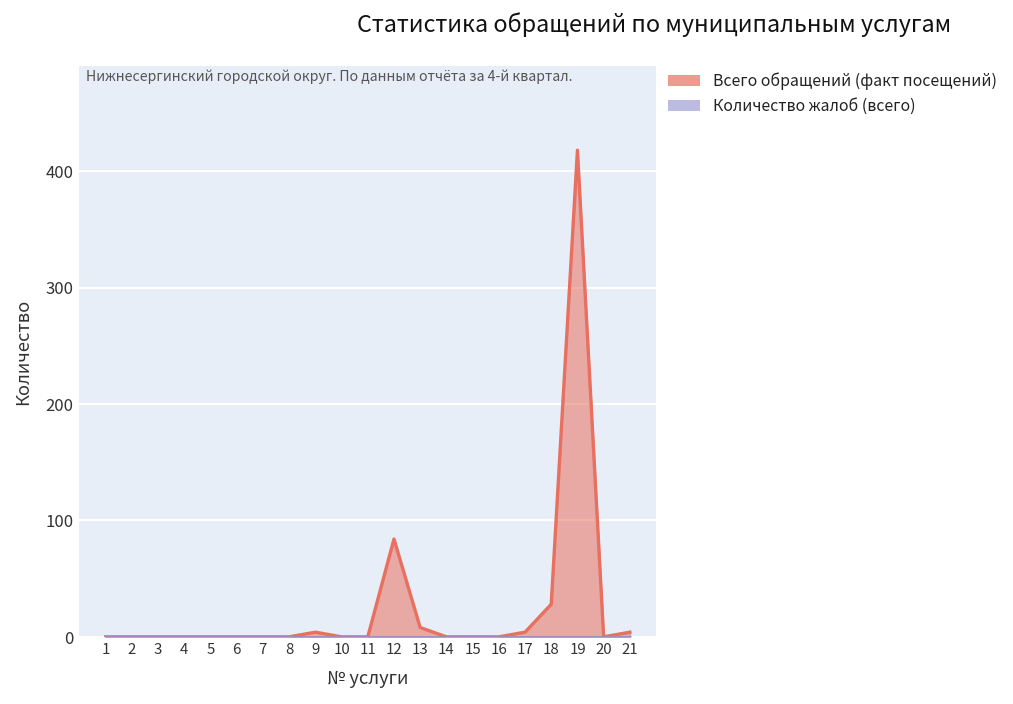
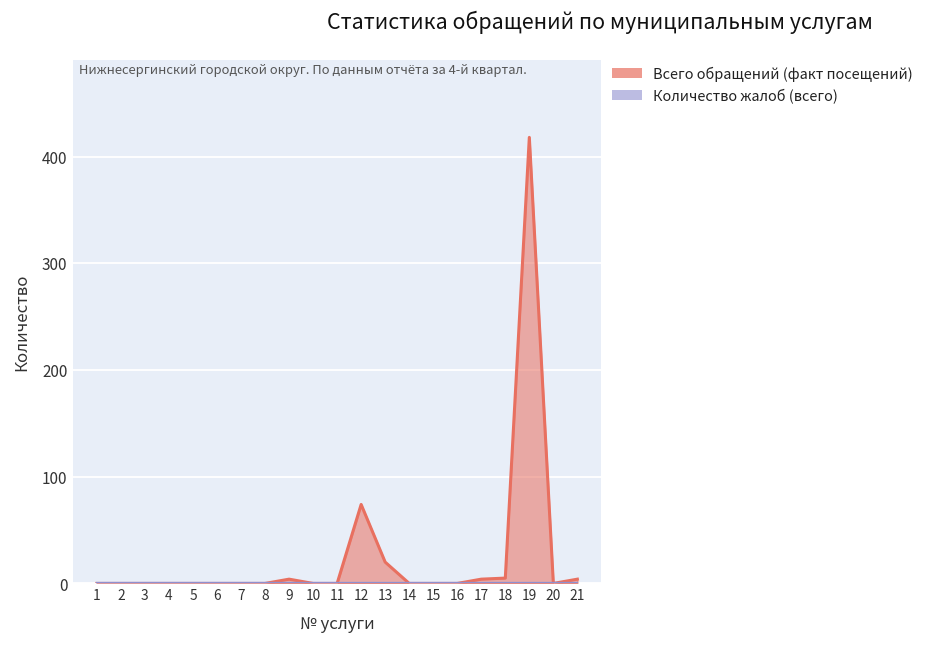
  {
    "Всего обращений (факт посещений)": {
      "9": 0,
-     "12": 80,
-     "13": 10,
+     "12": 70,
+     "13": 20,
      "17": 0,
-     "18": 30,
+     "18": 10,
      "19": 420,
      "21": 0
    },
    "Количество жалоб (всего)": {
      "9": 0,
      "12": 0,
      "13": 0,
      "17": 0,
      "18": 0,
      "19": 0,
      "21": 0
    }
  }
